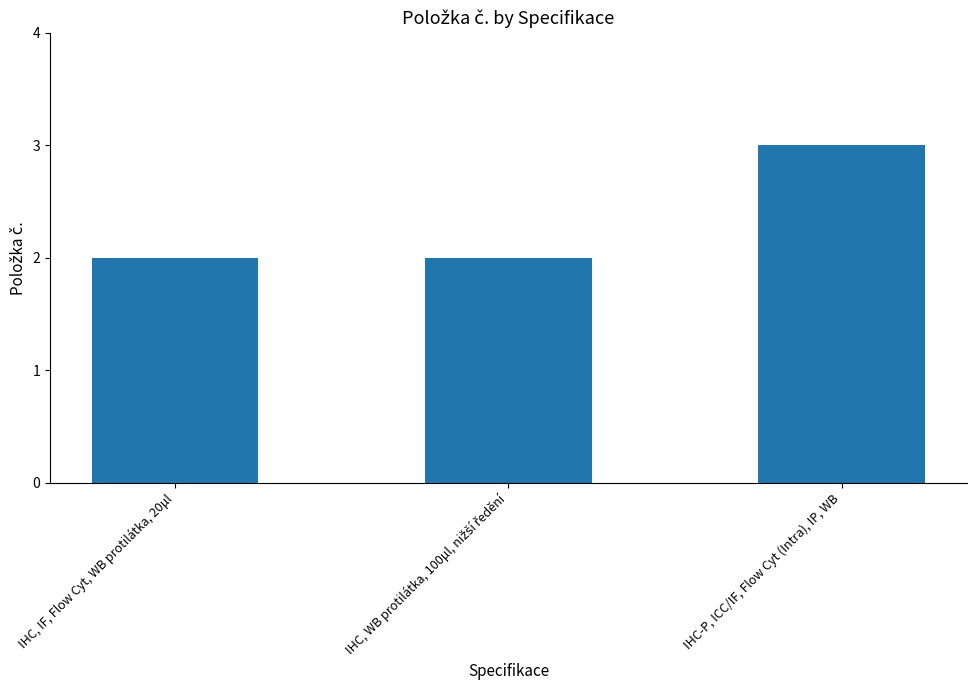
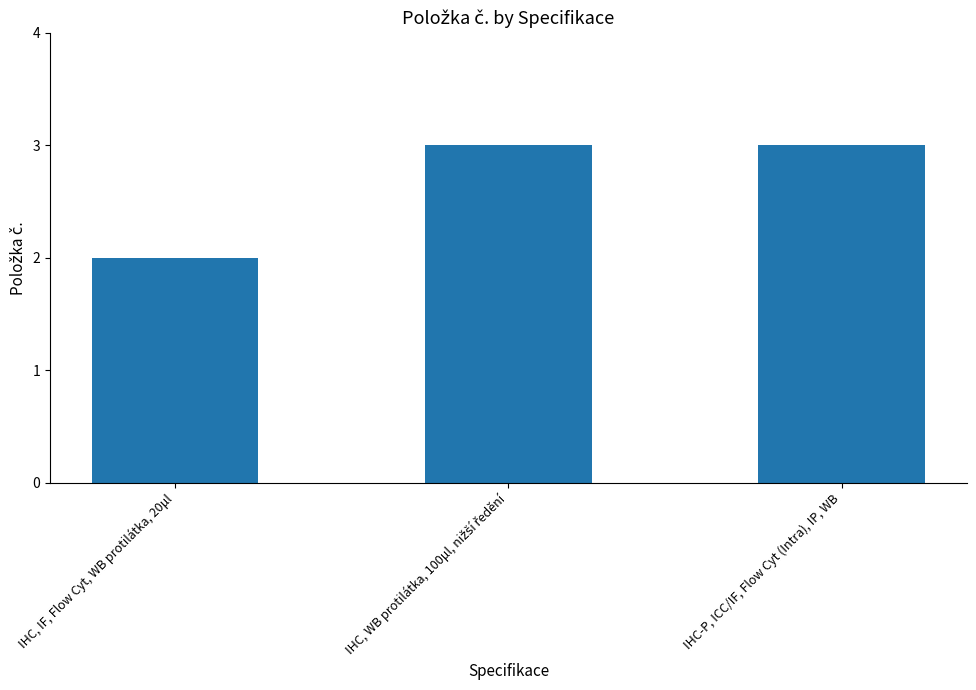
  {
    "IHC, IF, Flow Cyt, WB protilátka, 20μl": 2,
-   "IHC, WB protilátka, 100μl, nižší ředění": 2,
+   "IHC, WB protilátka, 100μl, nižší ředění": 3,
    "IHC-P, ICC/IF, Flow Cyt (Intra), IP, WB": 3
  }
